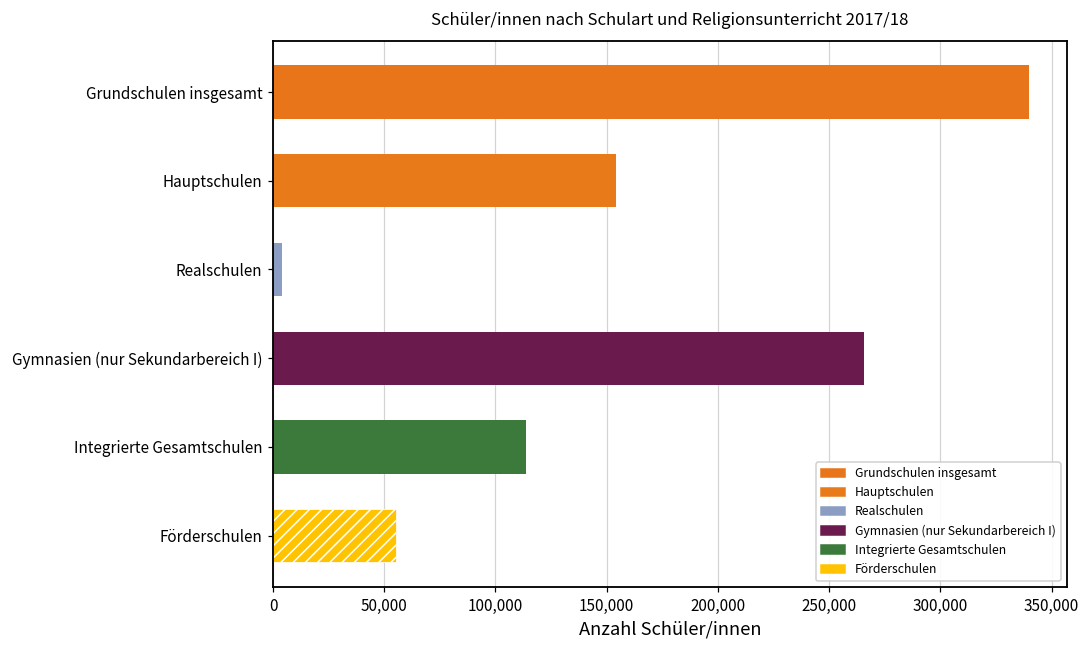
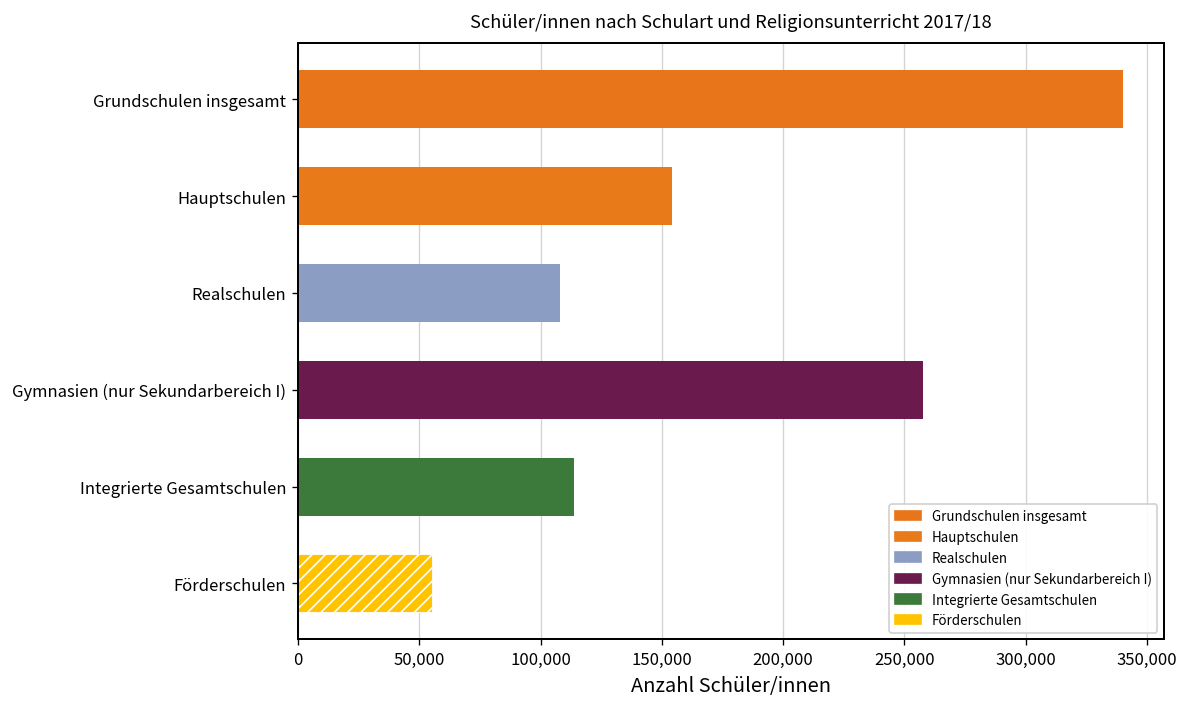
  {
    "Grundschulen insgesamt": "340,000",
    "Hauptschulen": "154,000",
-   "Realschulen": "4,000",
-   "Gymnasien (nur Sekundarbereich I)": "266,000",
+   "Realschulen": "108,000",
+   "Gymnasien (nur Sekundarbereich I)": "258,000",
    "Integrierte Gesamtschulen": "114,000",
    "Förderschulen": "55,000"
  }
